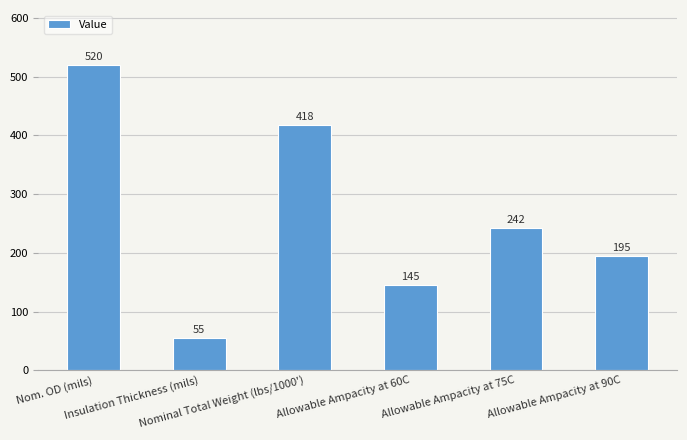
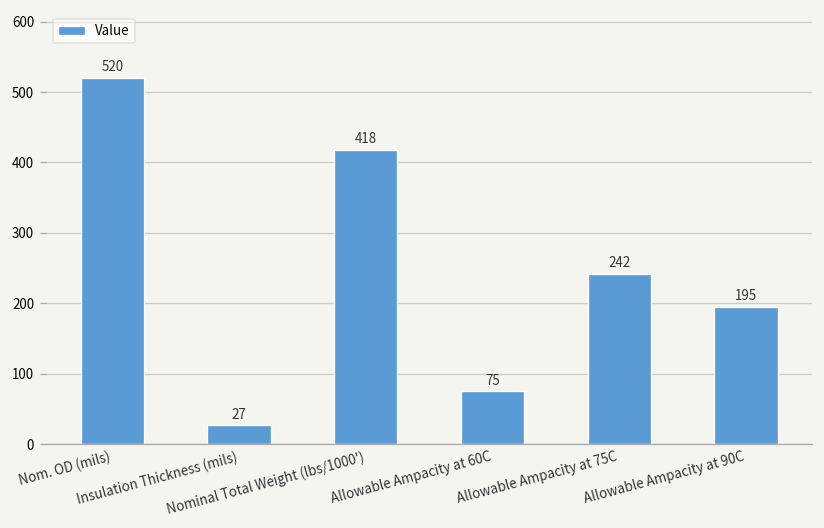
  {
    "Nom. OD (mils)": 520,
-   "Insulation Thickness (mils)": 55,
+   "Insulation Thickness (mils)": 27,
    "Nominal Total Weight (lbs/1000')": 418,
-   "Allowable Ampacity at 60C": 145,
+   "Allowable Ampacity at 60C": 75,
    "Allowable Ampacity at 75C": 242,
    "Allowable Ampacity at 90C": 195
  }
